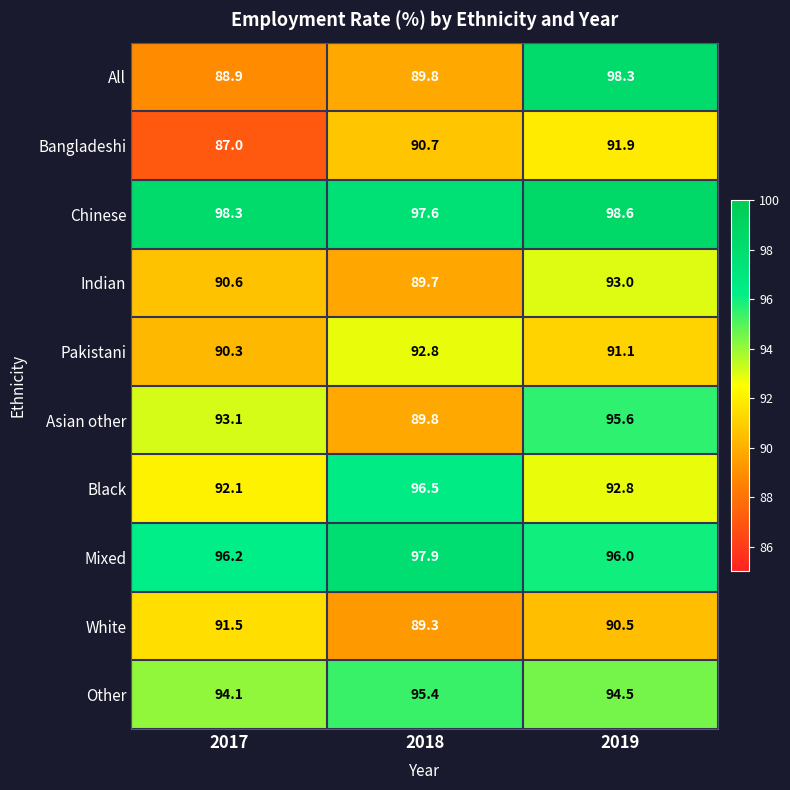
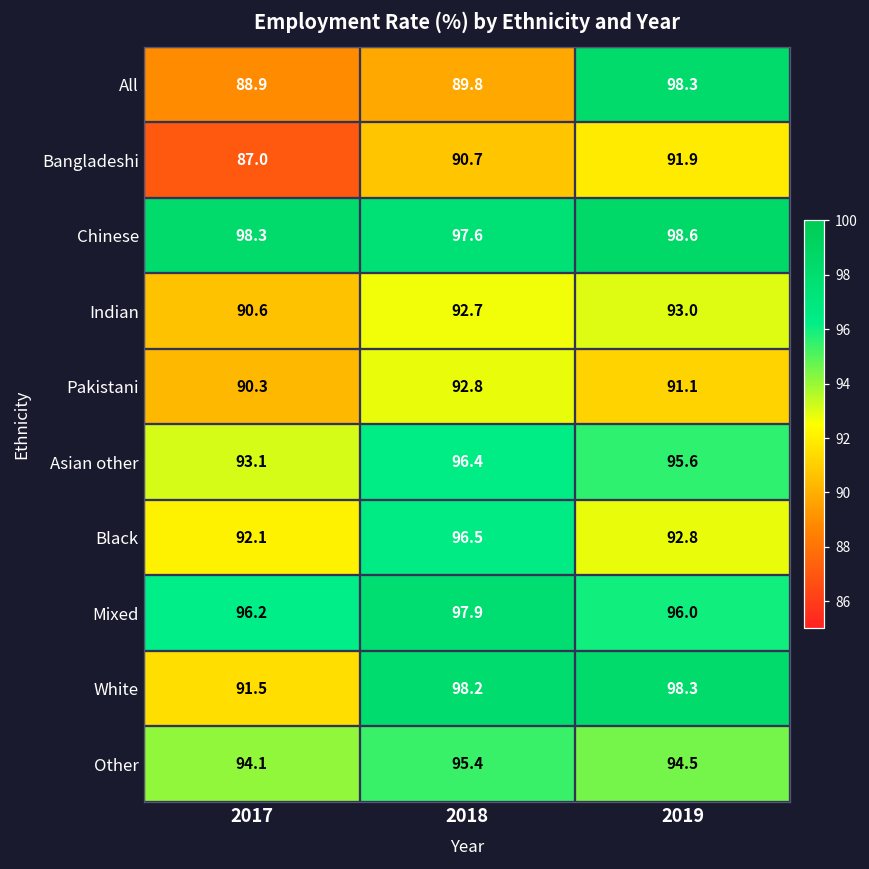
  {
    "All": {
      "2017": 88.9,
      "2018": 89.8,
      "2019": 98.3
    },
    "Bangladeshi": {
      "2017": 87.0,
      "2018": 90.7,
      "2019": 91.9
    },
    "Chinese": {
      "2017": 98.3,
      "2018": 97.6,
      "2019": 98.6
    },
    "Indian": {
      "2017": 90.6,
-     "2018": 89.7,
+     "2018": 92.7,
      "2019": 93.0
    },
    "Pakistani": {
      "2017": 90.3,
      "2018": 92.8,
      "2019": 91.1
    },
    "Asian other": {
      "2017": 93.1,
-     "2018": 89.8,
+     "2018": 96.4,
      "2019": 95.6
    },
    "Black": {
      "2017": 92.1,
      "2018": 96.5,
      "2019": 92.8
    },
    "Mixed": {
      "2017": 96.2,
      "2018": 97.9,
      "2019": 96.0
    },
    "White": {
      "2017": 91.5,
-     "2018": 89.3,
-     "2019": 90.5
+     "2018": 98.2,
+     "2019": 98.3
    },
    "Other": {
      "2017": 94.1,
      "2018": 95.4,
      "2019": 94.5
    }
  }
